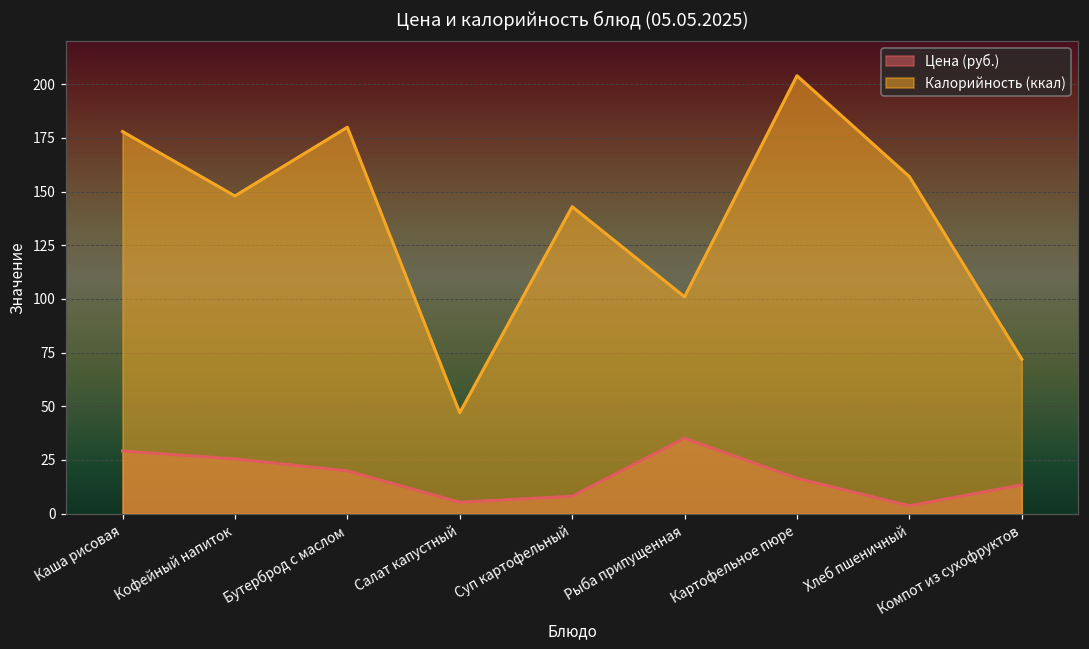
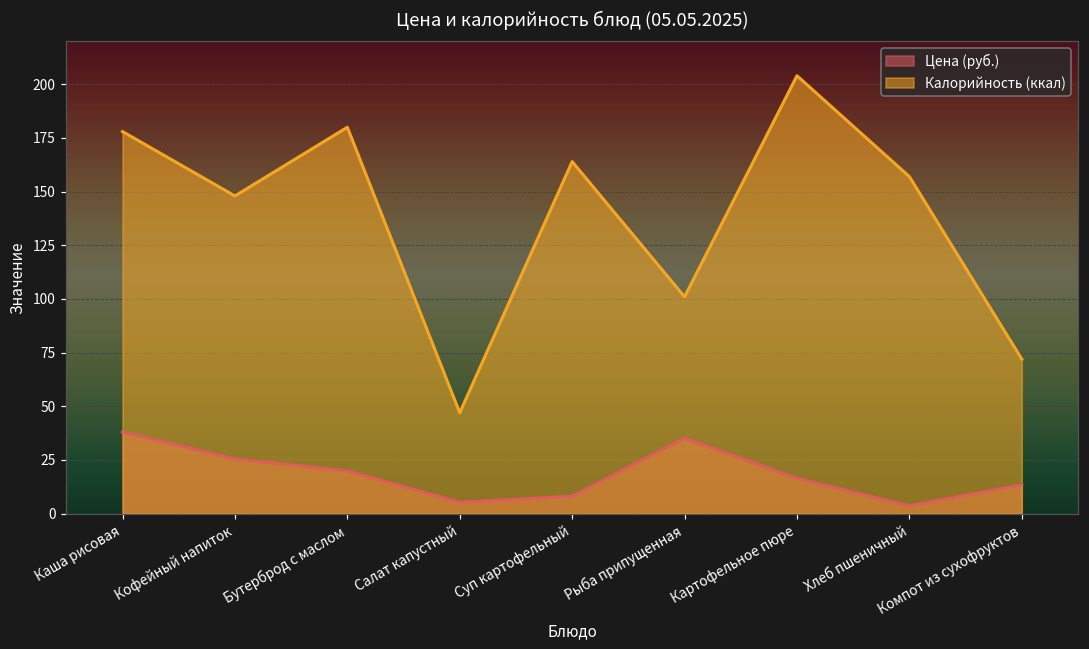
  {
    "Цена (руб.)": {
-     "Каша рисовая": 29,
+     "Каша рисовая": 38,
      "Кофейный напиток": 26,
      "Бутерброд с маслом": 20,
      "Салат капустный": 5,
      "Суп картофельный": 8,
      "Рыба припущенная": 35,
      "Картофельное пюре": 16,
      "Хлеб пшеничный": 4,
      "Компот из сухофруктов": 13
    },
    "Калорийность (ккал)": {
      "Каша рисовая": 178,
      "Кофейный напиток": 148,
      "Бутерброд с маслом": 180,
      "Салат капустный": 47,
-     "Суп картофельный": 143,
+     "Суп картофельный": 164,
      "Рыба припущенная": 101,
      "Картофельное пюре": 204,
      "Хлеб пшеничный": 157,
      "Компот из сухофруктов": 72
    }
  }
